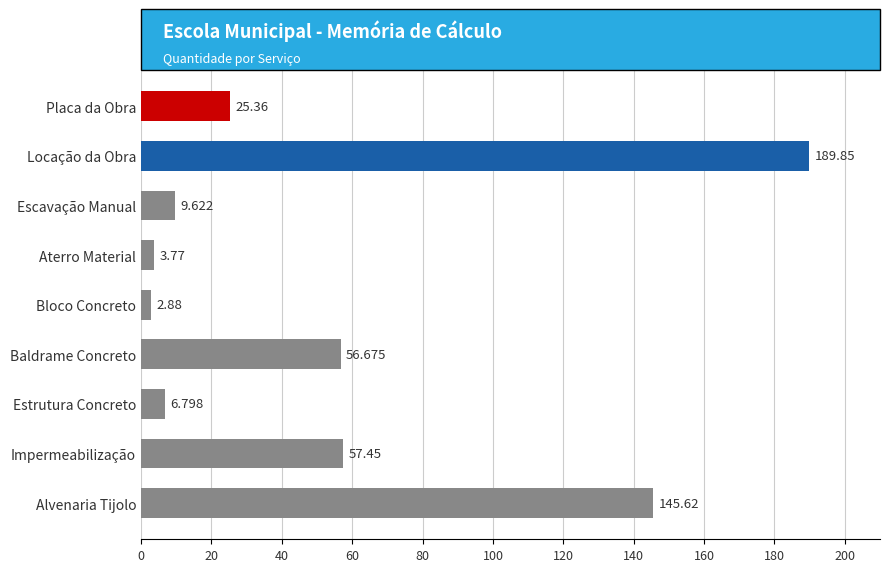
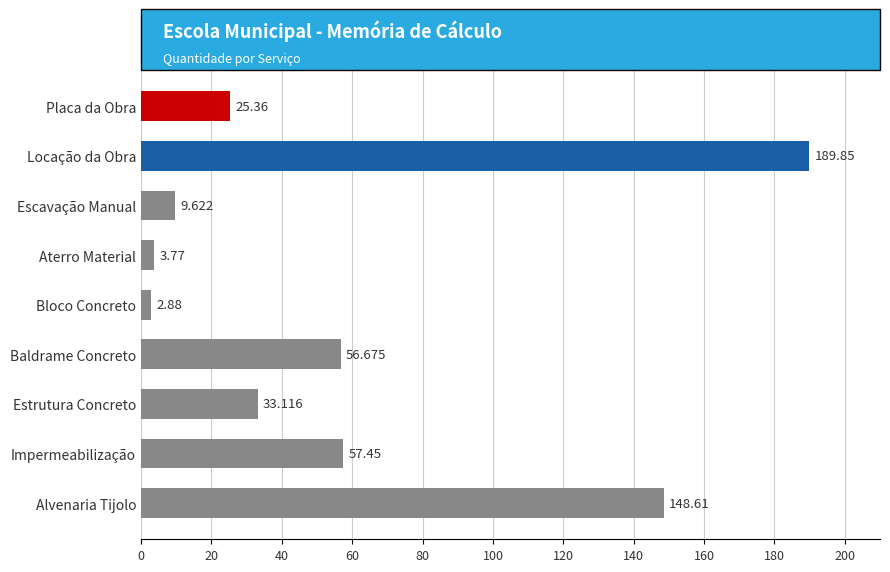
  {
    "Placa da Obra": 25.36,
    "Locação da Obra": 189.85,
    "Escavação Manual": 9.622,
    "Aterro Material": 3.77,
    "Bloco Concreto": 2.88,
    "Baldrame Concreto": 56.675,
-   "Estrutura Concreto": 6.798,
+   "Estrutura Concreto": 33.116,
    "Impermeabilização": 57.45,
-   "Alvenaria Tijolo": 145.62
+   "Alvenaria Tijolo": 148.61
  }
